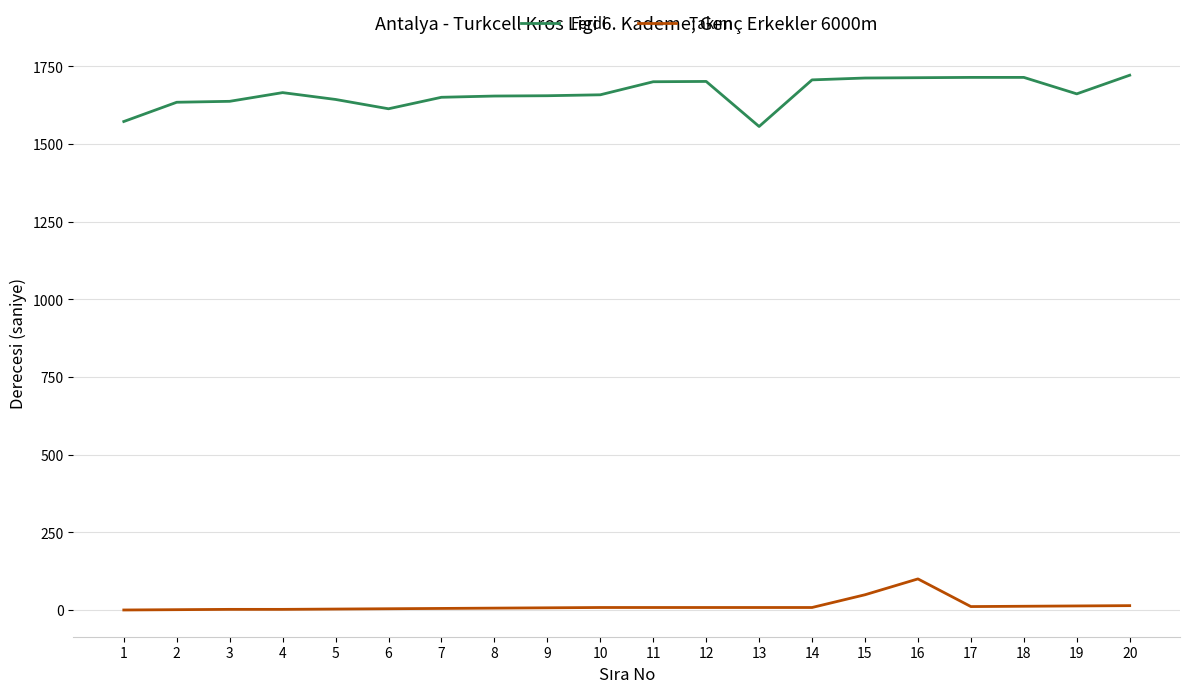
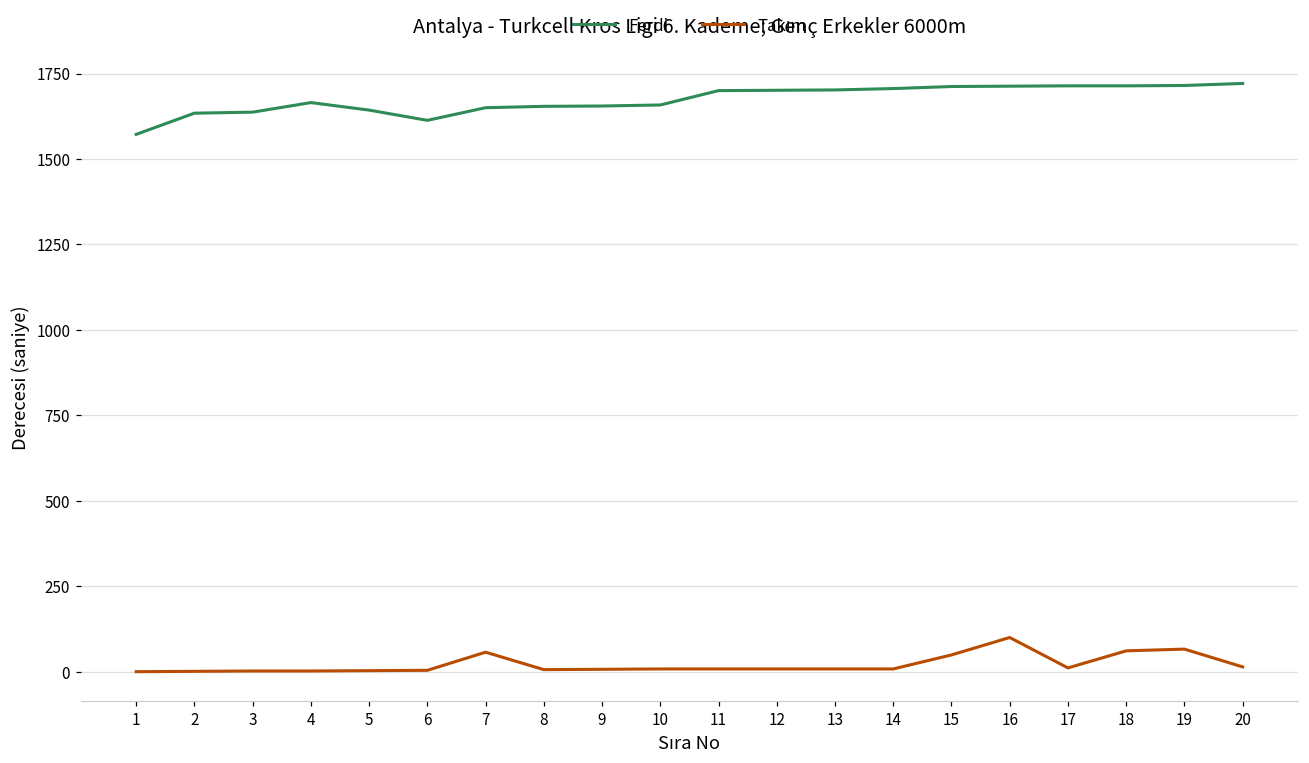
  {
    "Ferdi": {
      "1": 1570,
      "2": 1630,
      "3": 1640,
      "4": 1670,
      "5": 1640,
      "6": 1610,
      "7": 1650,
      "8": 1650,
      "9": 1660,
      "10": 1660,
      "11": 1700,
      "12": 1700,
-     "13": 1560,
+     "13": 1700,
      "14": 1710,
      "15": 1710,
      "16": 1710,
      "17": 1710,
      "18": 1710,
-     "19": 1660,
+     "19": 1720,
      "20": 1720
    },
    "Takım": {
      "1": 0,
      "2": 0,
      "3": 0,
      "4": 0,
      "5": 0,
      "6": 0,
-     "7": 10,
+     "7": 60,
      "8": 10,
      "9": 10,
      "10": 10,
      "11": 10,
      "12": 10,
      "13": 10,
      "14": 10,
      "15": 50,
      "16": 100,
      "17": 10,
-     "18": 10,
-     "19": 10,
+     "18": 60,
+     "19": 70,
      "20": 10
    }
  }
